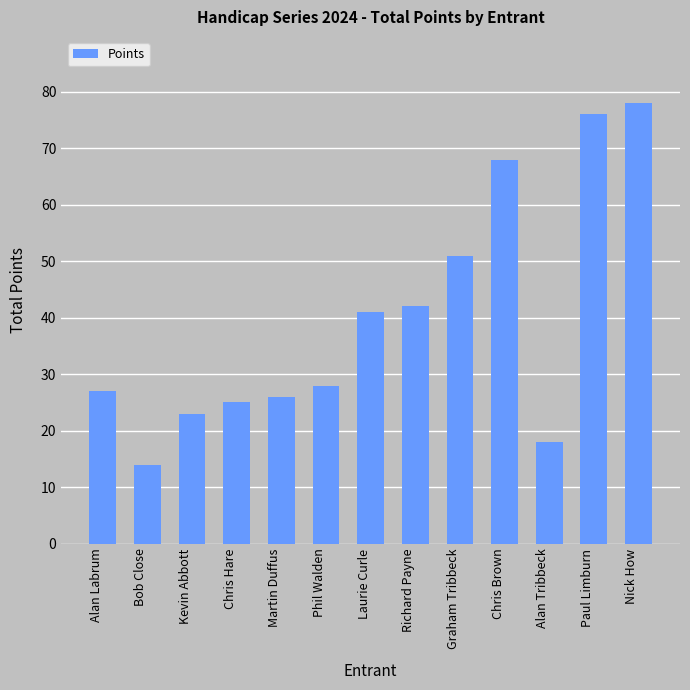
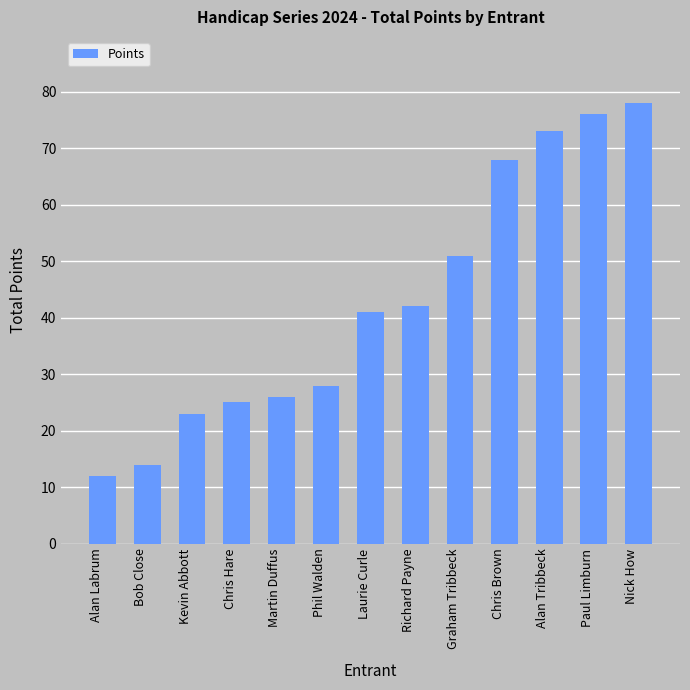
  {
-   "Alan Labrum": 27,
+   "Alan Labrum": 12,
    "Bob Close": 14,
    "Kevin Abbott": 23,
    "Chris Hare": 25,
    "Martin Duffus": 26,
    "Phil Walden": 28,
    "Laurie Curle": 41,
    "Richard Payne": 42,
    "Graham Tribbeck": 51,
    "Chris Brown": 68,
-   "Alan Tribbeck": 18,
+   "Alan Tribbeck": 73,
    "Paul Limburn": 76,
    "Nick How": 78
  }
